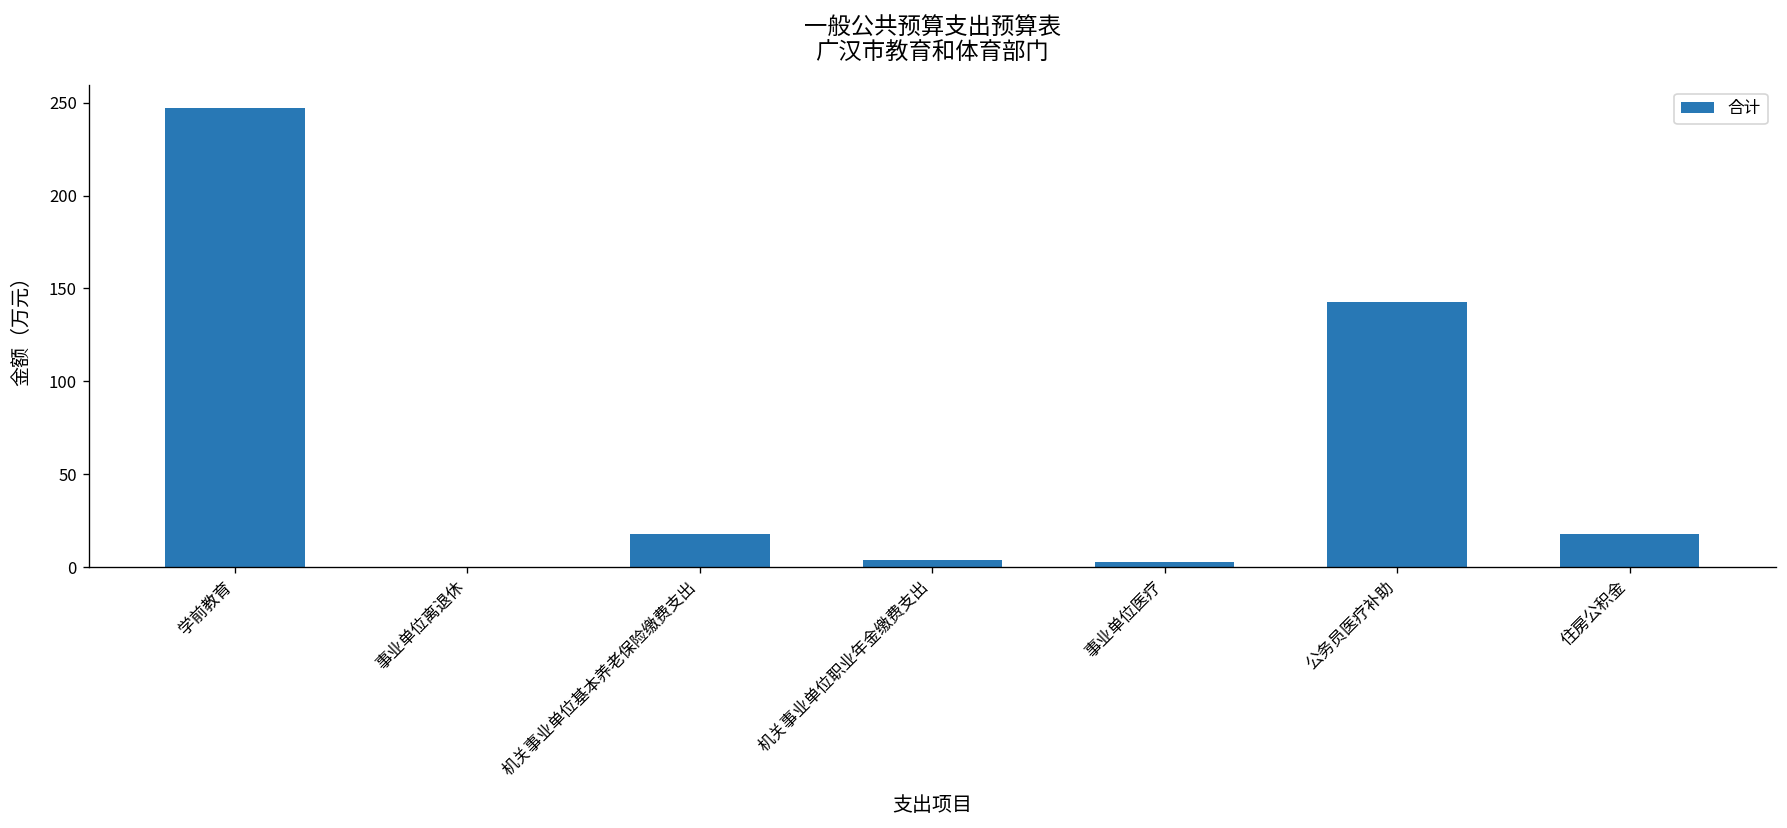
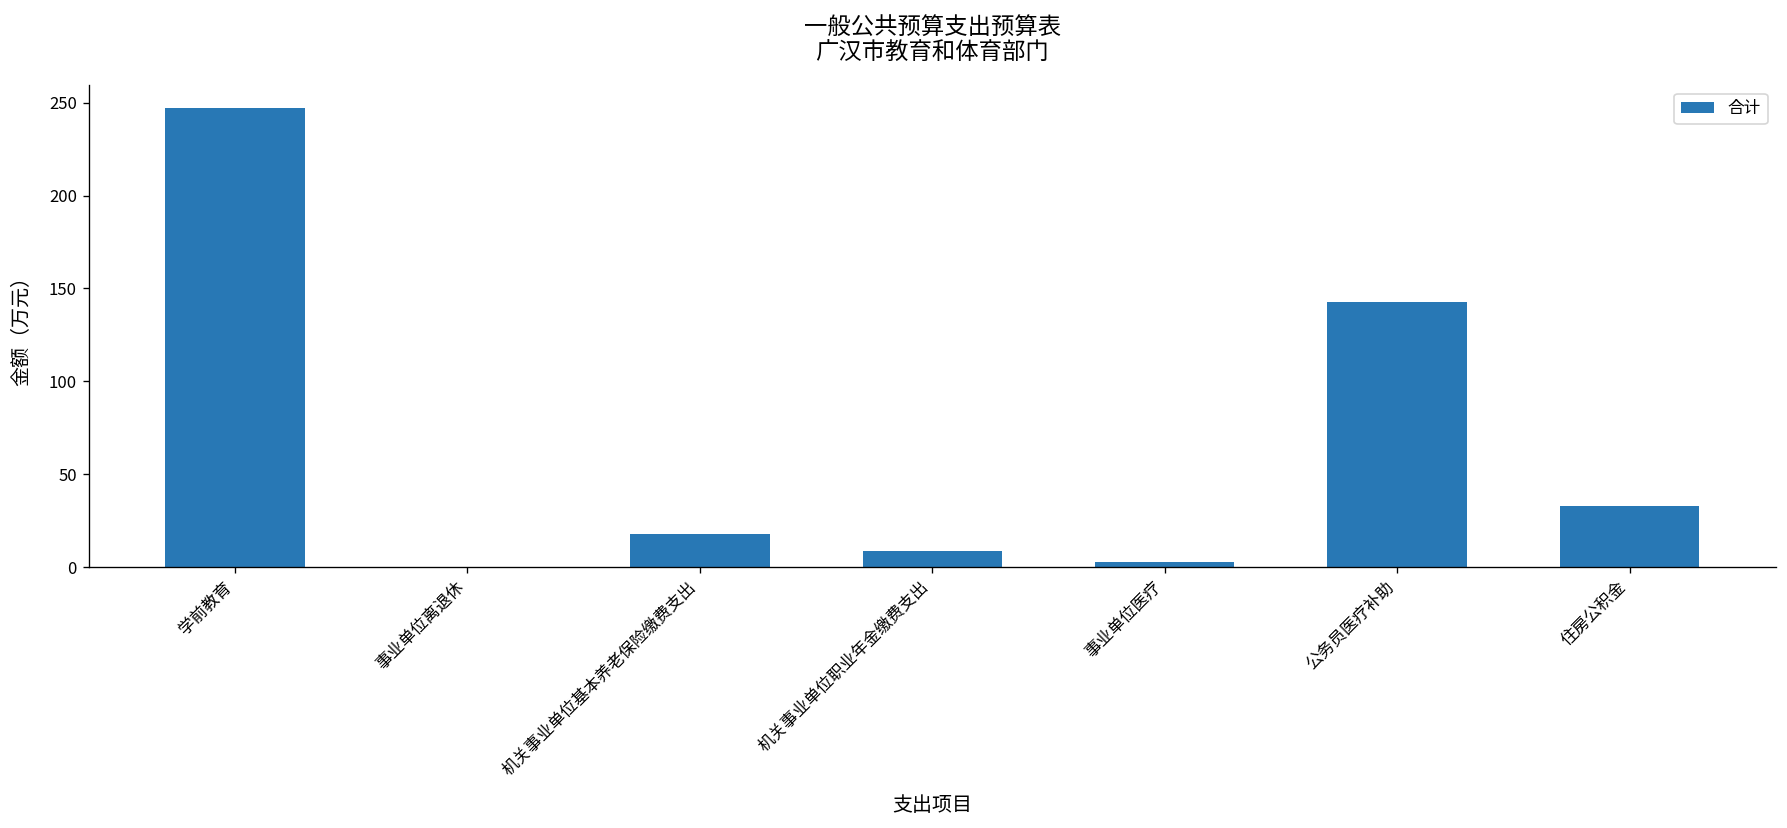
  {
    "学前教育": 247,
    "机关事业单位基本养老保险缴费支出": 18,
-   "机关事业单位职业年金缴费支出": 4,
+   "机关事业单位职业年金缴费支出": 9,
    "事业单位医疗": 3,
    "公务员医疗补助": 143,
-   "住房公积金": 18
+   "住房公积金": 33
  }
